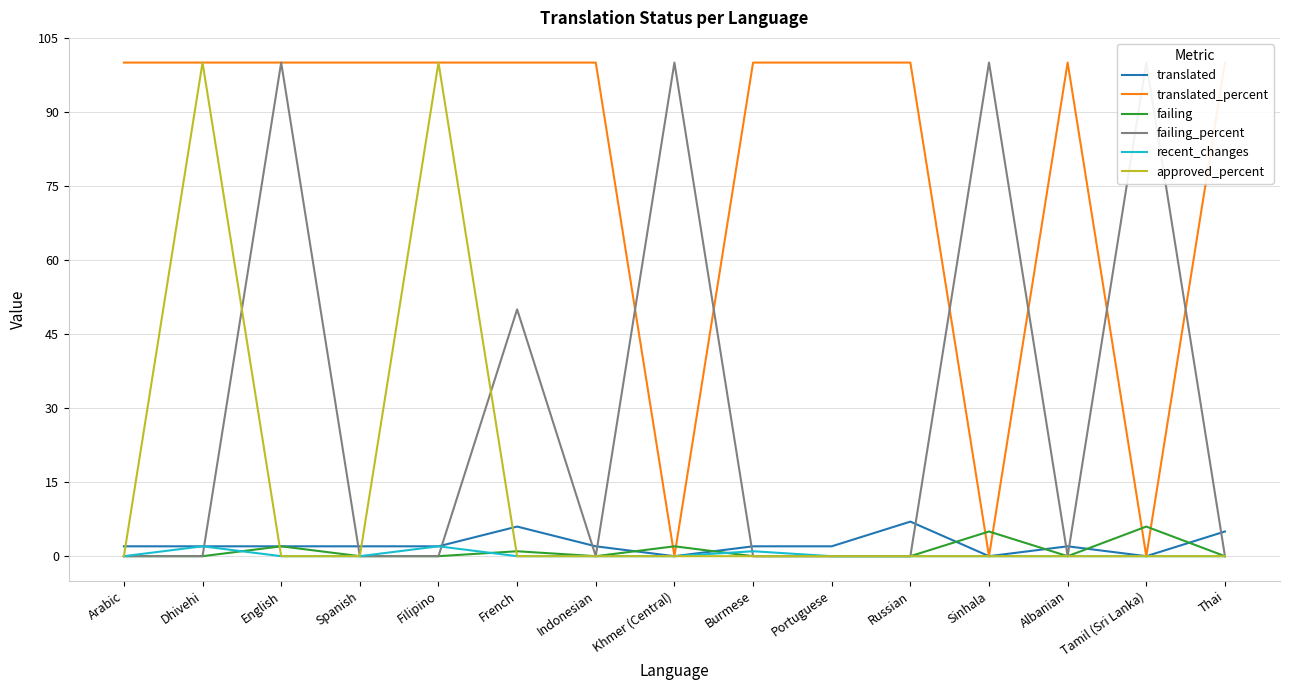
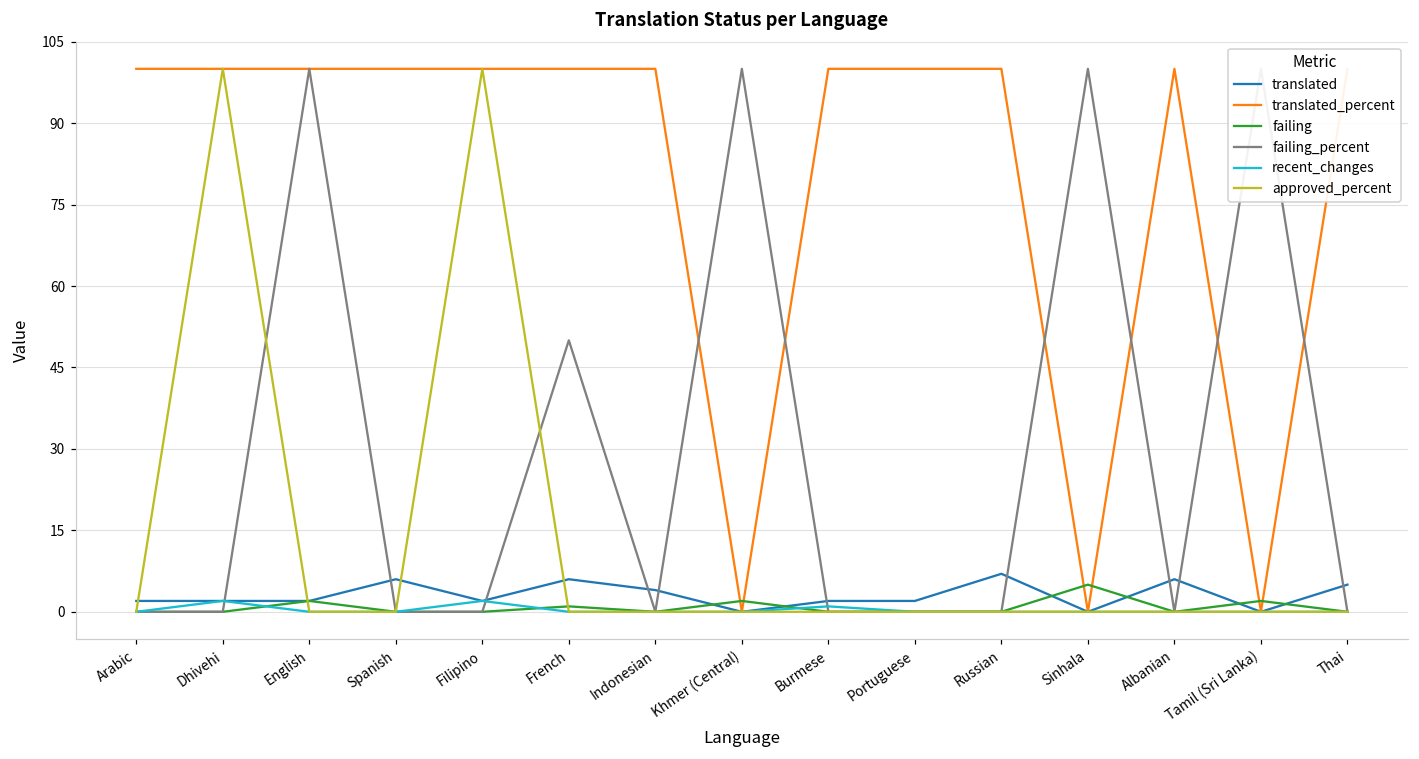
  {
    "translated": {
      "Arabic": 2,
-     "Spanish": 2,
+     "Spanish": 6,
      "French": 6,
-     "Indonesian": 2,
+     "Indonesian": 4,
      "Burmese": 2,
      "Portuguese": 2,
      "Russian": 7,
-     "Albanian": 2,
+     "Albanian": 6,
      "Thai": 5
    },
    "translated_percent": {
      "Arabic": 100,
      "Spanish": 100,
      "French": 100,
      "Indonesian": 100,
      "Burmese": 100,
      "Portuguese": 100,
      "Russian": 100,
      "Albanian": 100
    },
    "failing": {
      "French": 1,
      "Khmer (Central)": 2,
      "Sinhala": 5,
-     "Tamil (Sri Lanka)": 6
+     "Tamil (Sri Lanka)": 2
    },
    "failing_percent": {
      "French": 50,
      "Khmer (Central)": 100,
      "Sinhala": 100
    },
    "recent_changes": {
      "Burmese": 1
    }
  }
